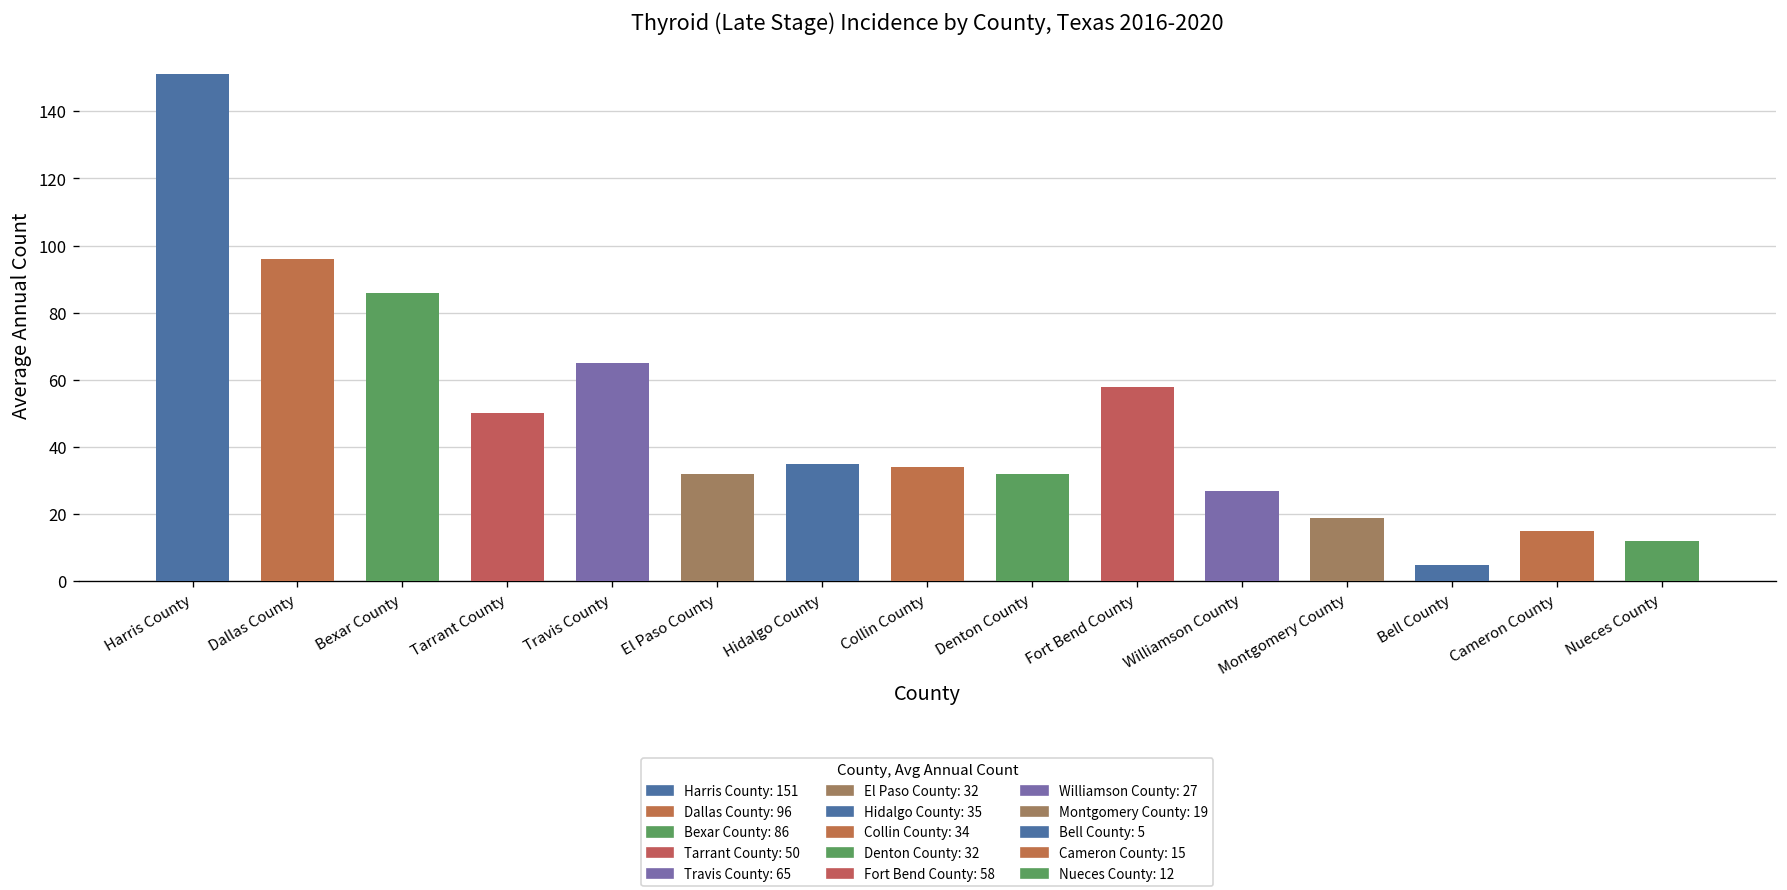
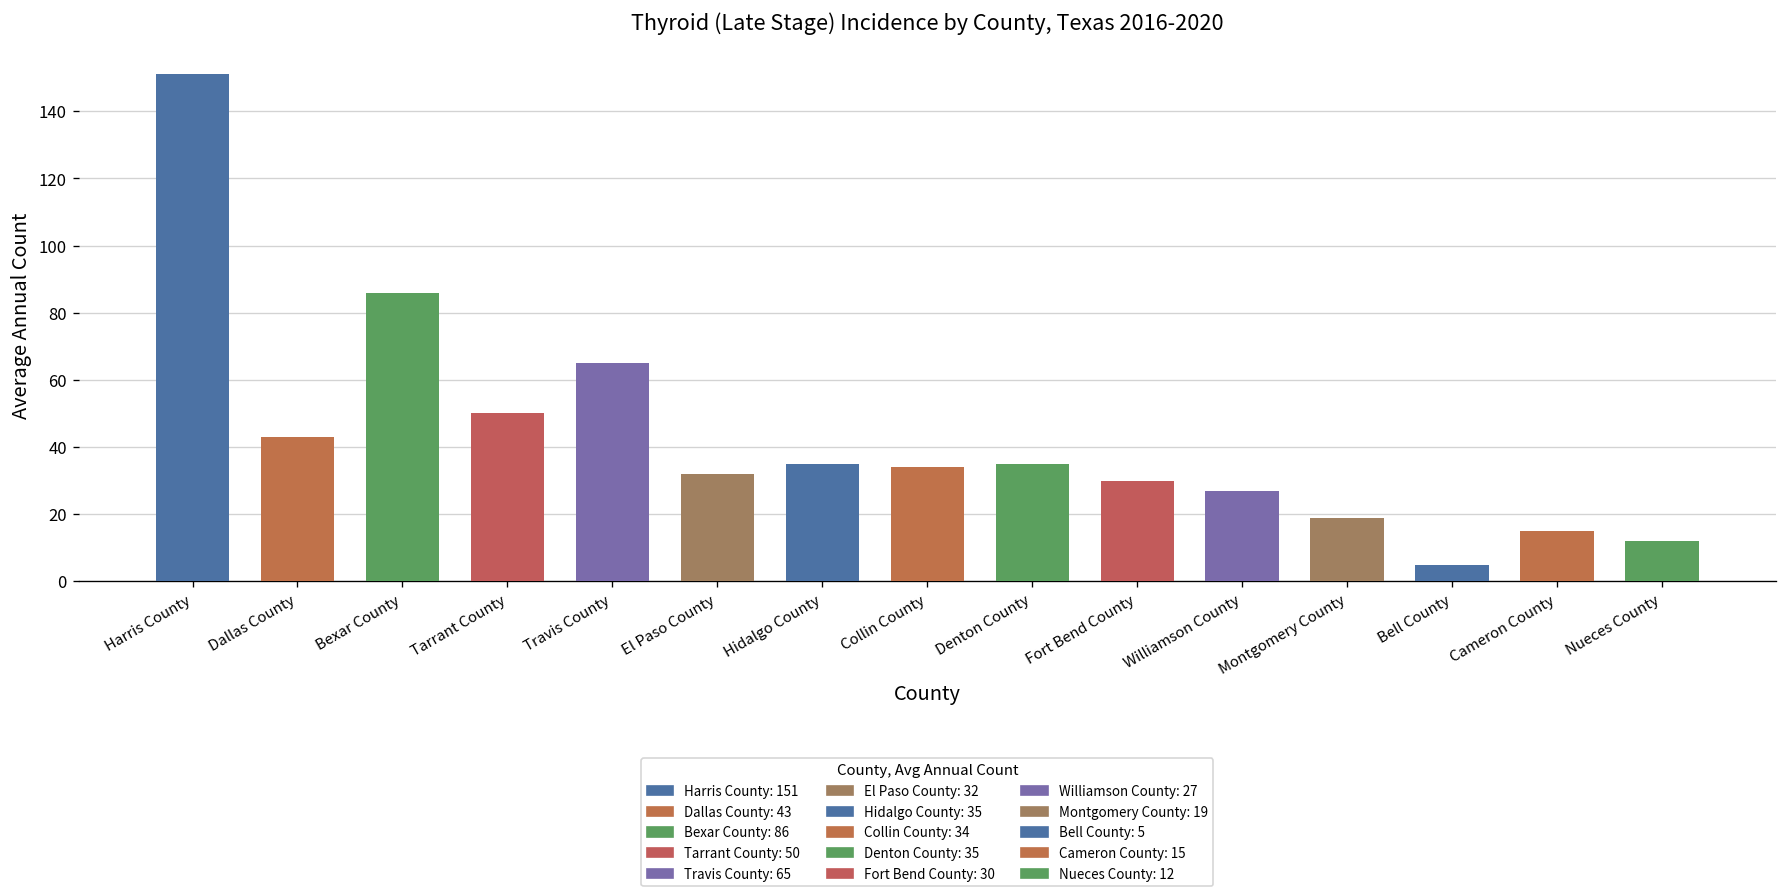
  {
    "Harris County": 151,
-   "Dallas County": 96,
+   "Dallas County": 43,
    "Bexar County": 86,
    "Tarrant County": 50,
    "Travis County": 65,
    "El Paso County": 32,
    "Hidalgo County": 35,
    "Collin County": 34,
-   "Denton County": 32,
-   "Fort Bend County": 58,
+   "Denton County": 35,
+   "Fort Bend County": 30,
    "Williamson County": 27,
    "Montgomery County": 19,
    "Bell County": 5,
    "Cameron County": 15,
    "Nueces County": 12
  }
